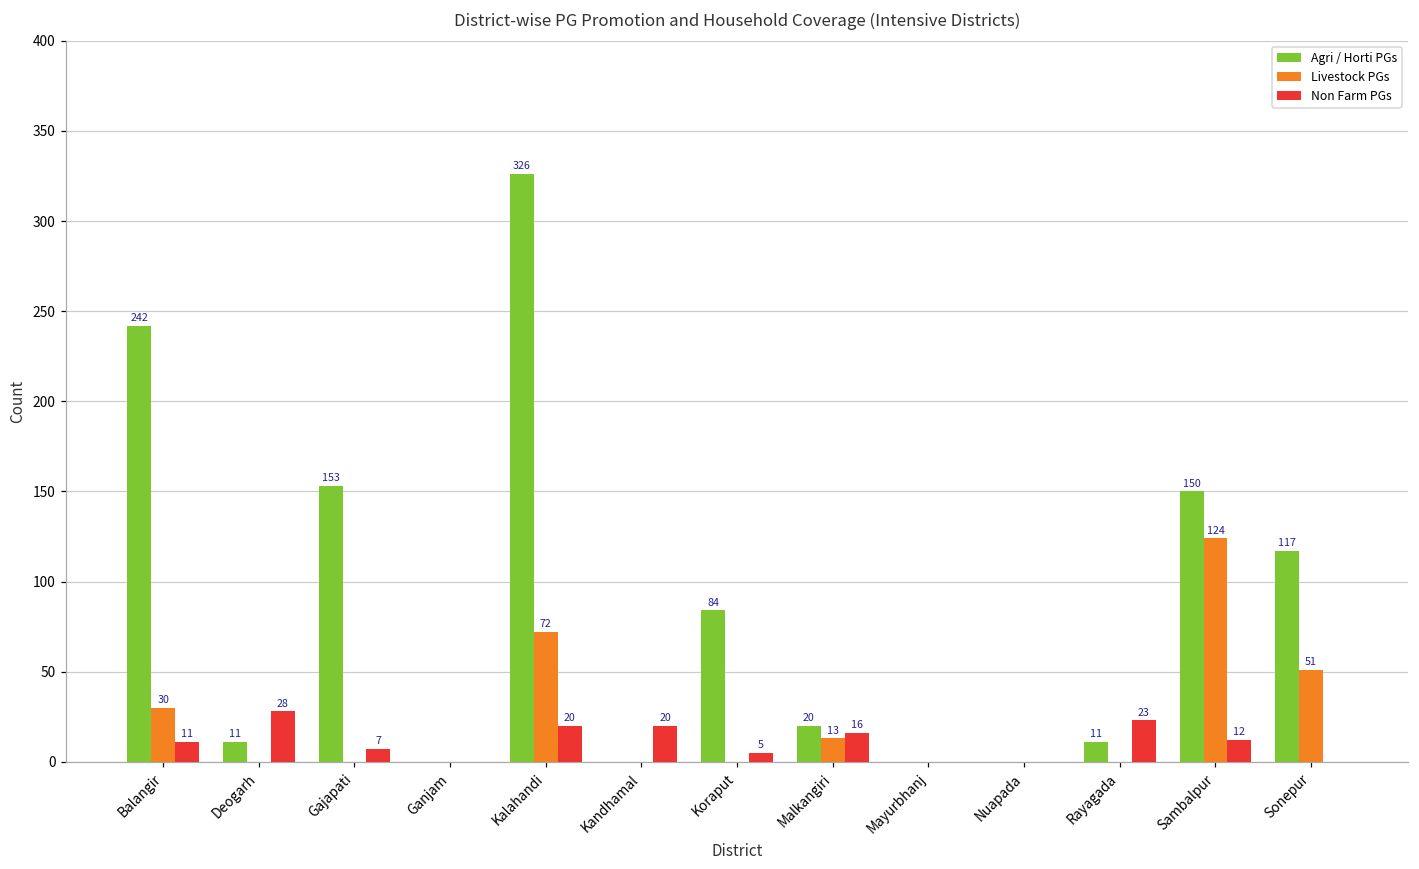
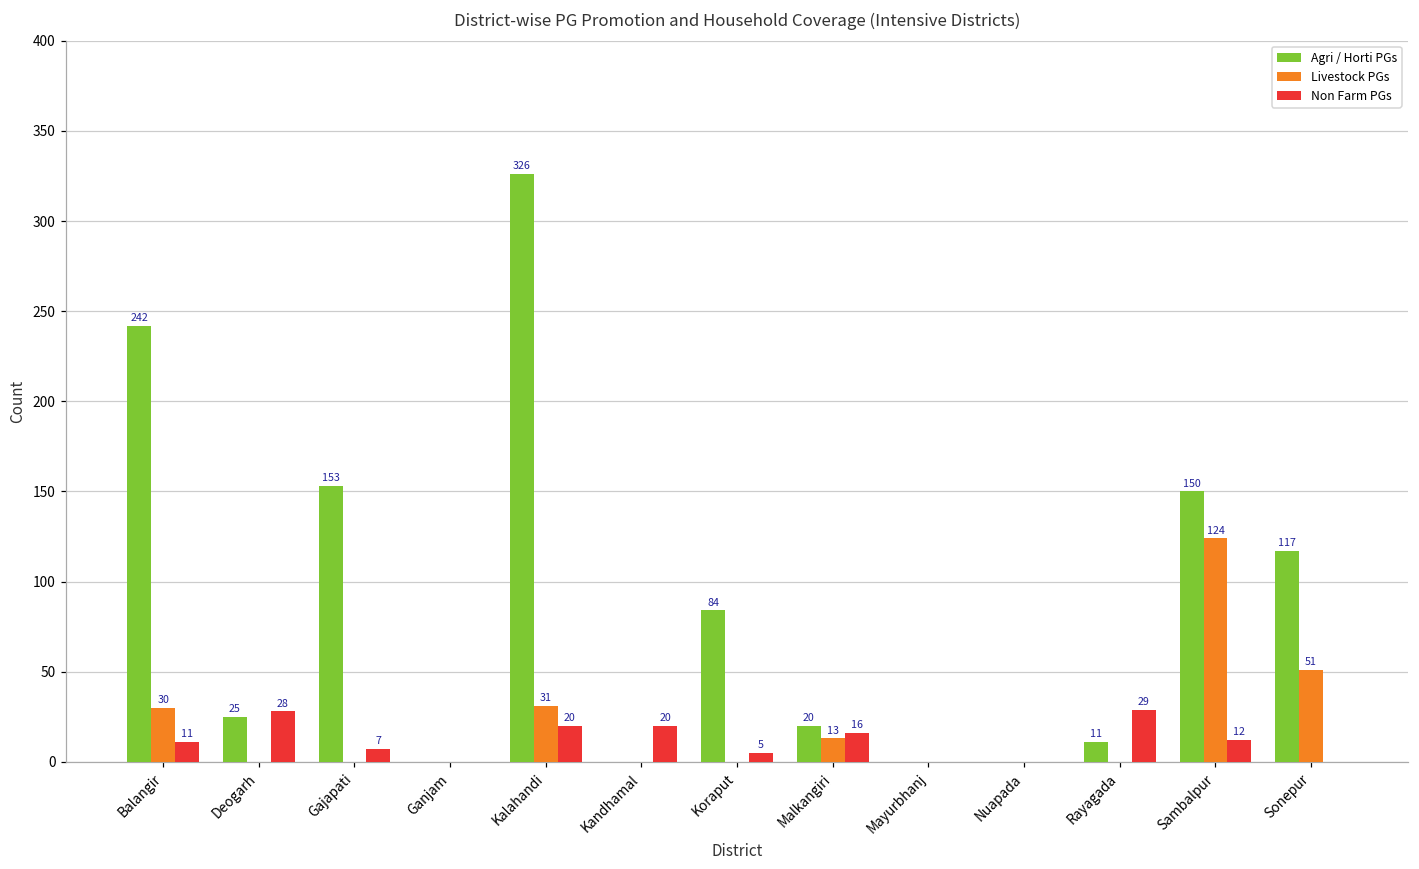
  {
    "Agri / Horti PGs": {
      "Balangir": 242,
-     "Deogarh": 11,
+     "Deogarh": 25,
      "Gajapati": 153,
      "Kalahandi": 326,
      "Koraput": 84,
      "Malkangiri": 20,
      "Rayagada": 11,
      "Sambalpur": 150,
      "Sonepur": 117
    },
    "Livestock PGs": {
      "Balangir": 30,
-     "Kalahandi": 72,
+     "Kalahandi": 31,
      "Malkangiri": 13,
      "Sambalpur": 124,
      "Sonepur": 51
    },
    "Non Farm PGs": {
      "Balangir": 11,
      "Deogarh": 28,
      "Gajapati": 7,
      "Kalahandi": 20,
      "Kandhamal": 20,
      "Koraput": 5,
      "Malkangiri": 16,
-     "Rayagada": 23,
+     "Rayagada": 29,
      "Sambalpur": 12
    }
  }
